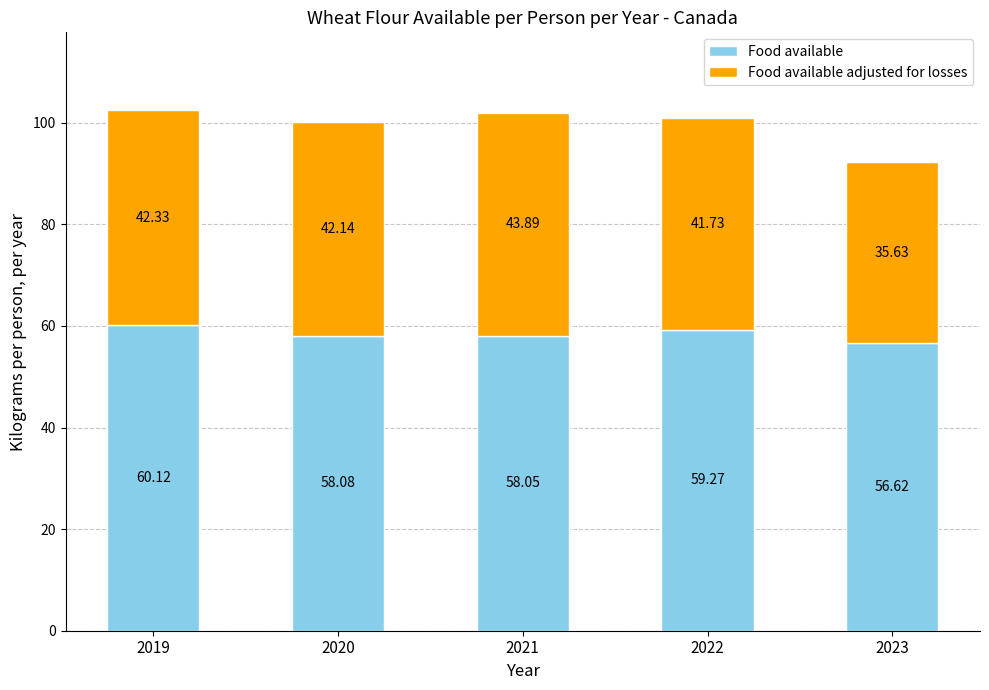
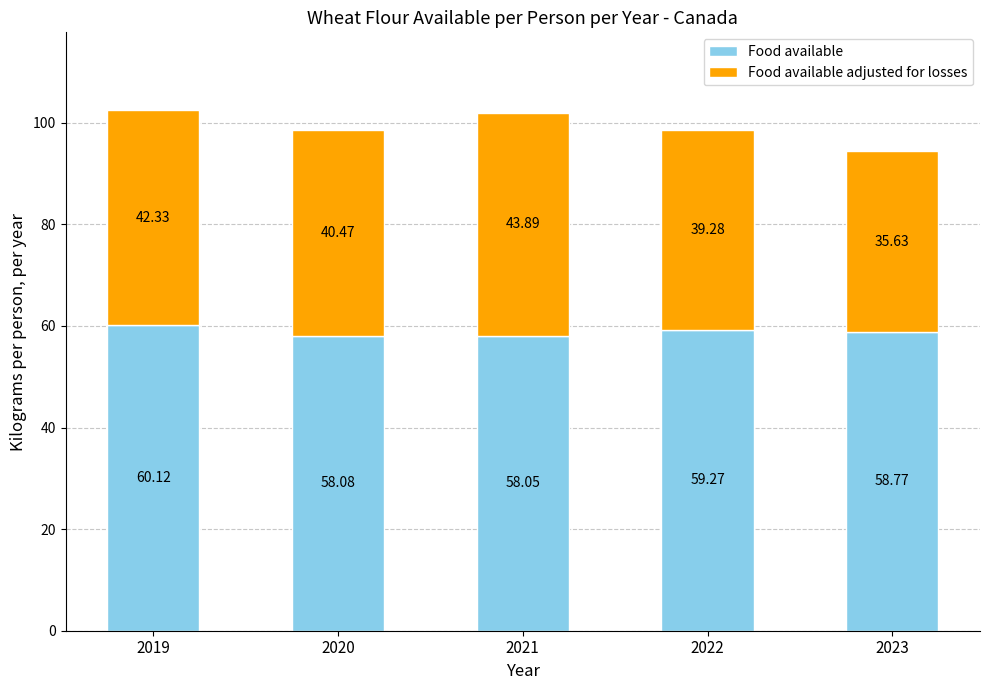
  {
    "Food available": {
      "2019": 60.12,
      "2020": 58.08,
      "2021": 58.05,
      "2022": 59.27,
-     "2023": 56.62
+     "2023": 58.77
    },
    "Food available adjusted for losses": {
      "2019": 42.33,
-     "2020": 42.14,
+     "2020": 40.47,
      "2021": 43.89,
-     "2022": 41.73,
+     "2022": 39.28,
      "2023": 35.63
    }
  }
